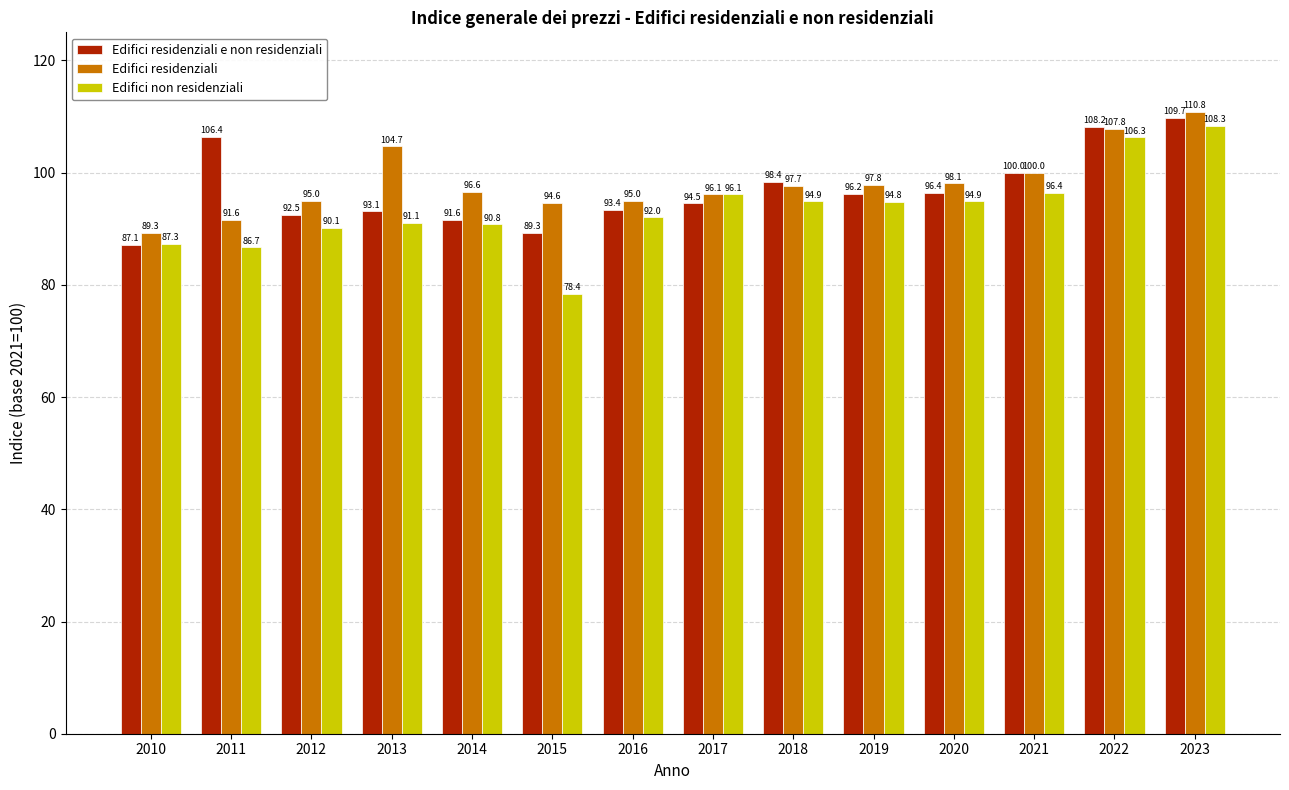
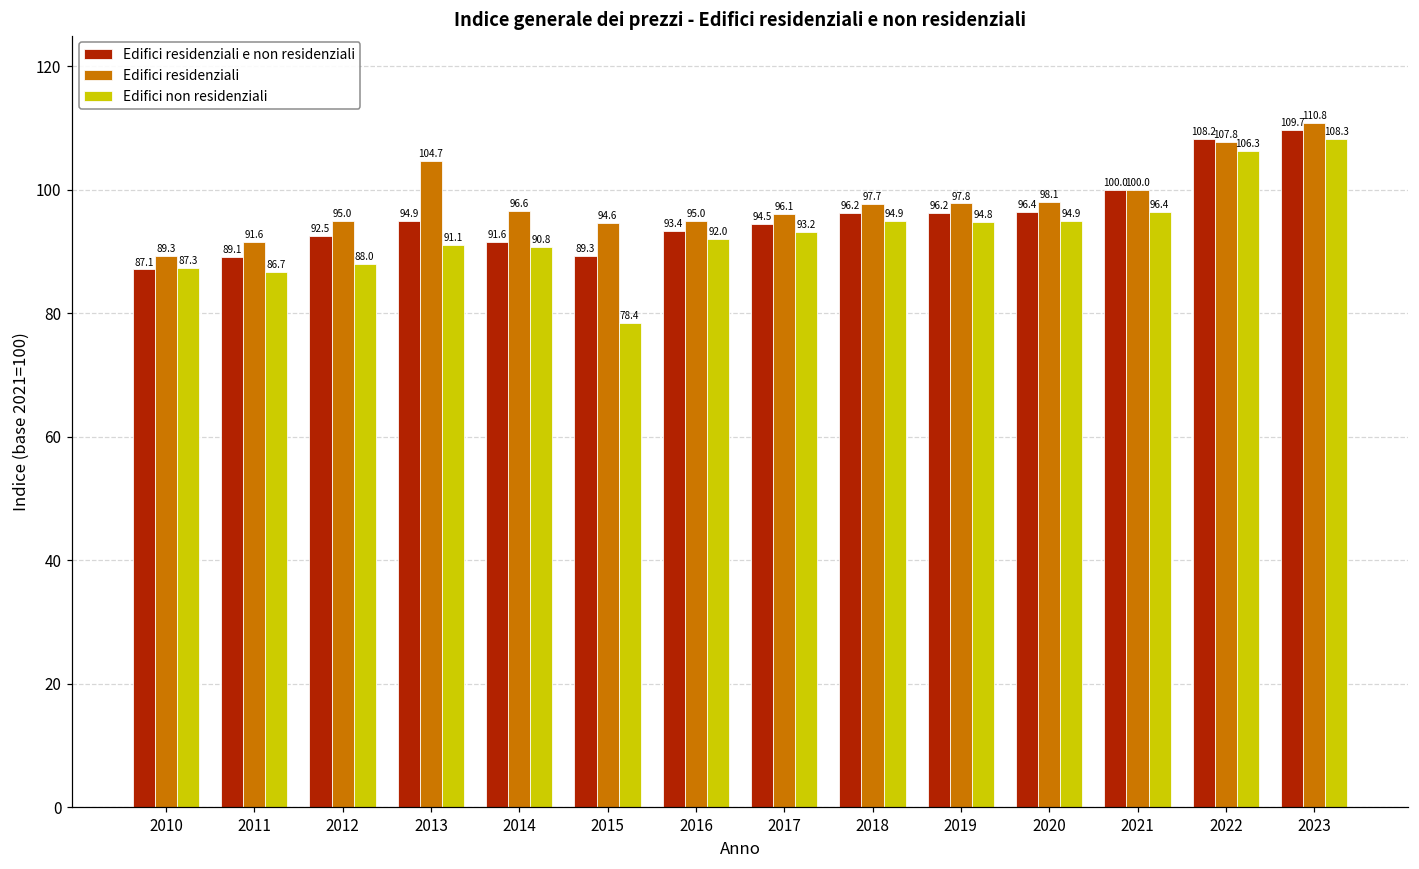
  {
    "Edifici residenziali e non residenziali": {
      "2010": 87.1,
-     "2011": 106.4,
+     "2011": 89.1,
      "2012": 92.5,
-     "2013": 93.1,
+     "2013": 94.9,
      "2014": 91.6,
      "2015": 89.3,
      "2016": 93.4,
      "2017": 94.5,
-     "2018": 98.4,
+     "2018": 96.2,
      "2019": 96.2,
      "2020": 96.4,
      "2021": 100.0,
      "2022": 108.2,
      "2023": 109.7
    },
    "Edifici residenziali": {
      "2010": 89.3,
      "2011": 91.6,
      "2012": 95.0,
      "2013": 104.7,
      "2014": 96.6,
      "2015": 94.6,
      "2016": 95.0,
      "2017": 96.1,
      "2018": 97.7,
      "2019": 97.8,
      "2020": 98.1,
      "2021": 100.0,
      "2022": 107.8,
      "2023": 110.8
    },
    "Edifici non residenziali": {
      "2010": 87.3,
      "2011": 86.7,
-     "2012": 90.1,
+     "2012": 88.0,
      "2013": 91.1,
      "2014": 90.8,
      "2015": 78.4,
      "2016": 92.0,
-     "2017": 96.1,
+     "2017": 93.2,
      "2018": 94.9,
      "2019": 94.8,
      "2020": 94.9,
      "2021": 96.4,
      "2022": 106.3,
      "2023": 108.3
    }
  }
